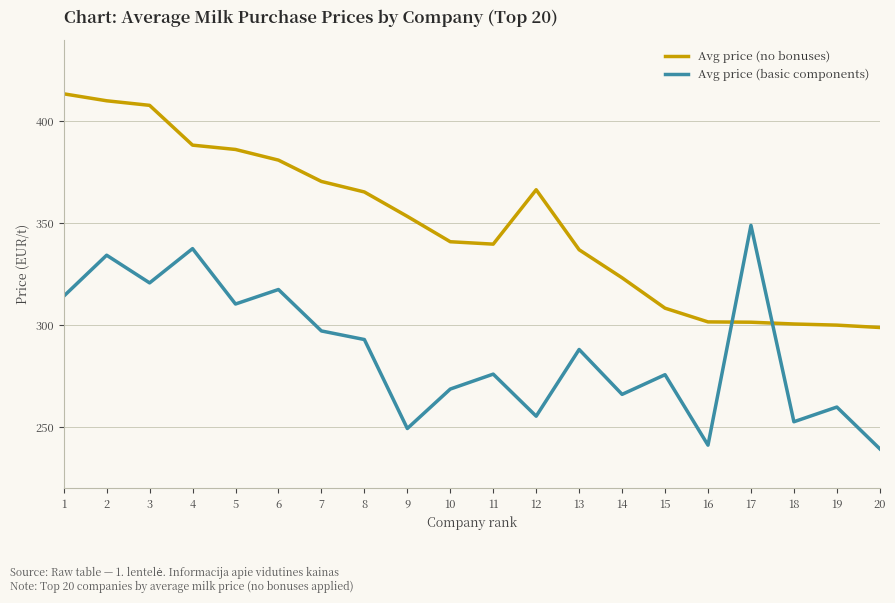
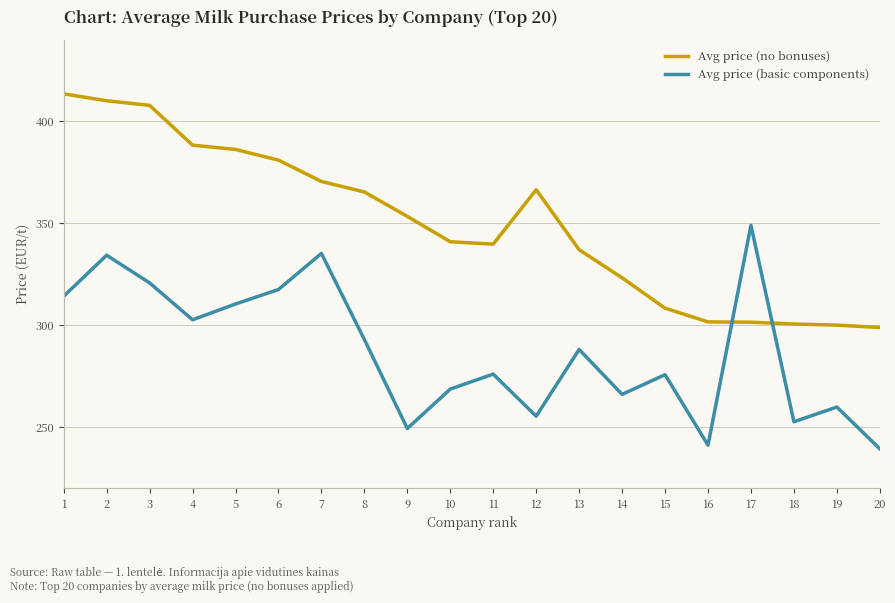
  {
    "Avg price (no bonuses)": {
      "1": 414,
      "2": 410,
      "3": 408,
      "4": 388,
      "5": 386,
      "6": 381,
      "7": 371,
      "8": 365,
      "9": 353,
      "10": 341,
      "11": 340,
      "12": 366,
      "13": 337,
      "14": 323,
      "15": 308,
      "16": 302,
      "17": 302,
      "18": 301,
      "19": 300,
      "20": 299
    },
    "Avg price (basic components)": {
      "1": 314,
      "2": 334,
      "3": 321,
-     "4": 338,
+     "4": 303,
      "5": 310,
      "6": 318,
-     "7": 297,
+     "7": 335,
      "8": 293,
      "9": 249,
      "10": 269,
      "11": 276,
      "12": 255,
      "13": 288,
      "14": 266,
      "15": 276,
      "16": 241,
      "17": 349,
      "18": 253,
      "19": 260,
      "20": 239
    }
  }
